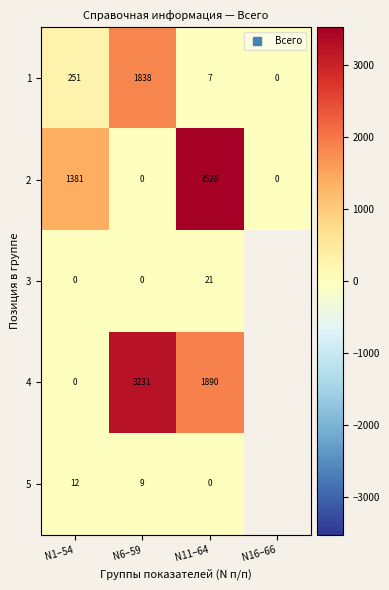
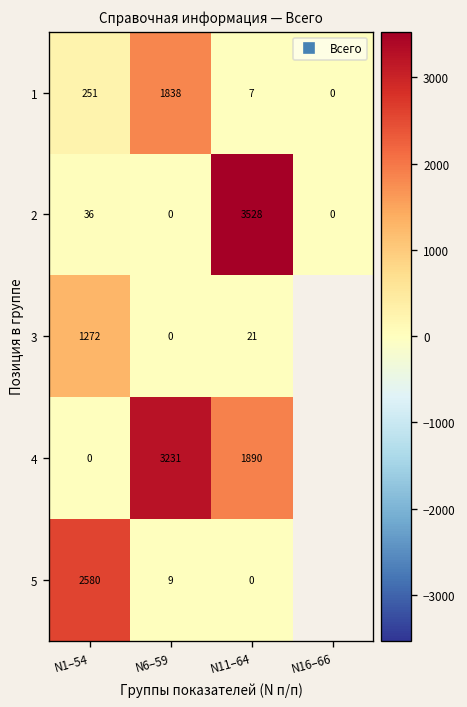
  {
    "2": {
-     "N1–54": 1381
+     "N1–54": 36
    },
    "3": {
-     "N1–54": 0
+     "N1–54": 1272
    },
    "5": {
-     "N1–54": 12
+     "N1–54": 2580
    }
  }
